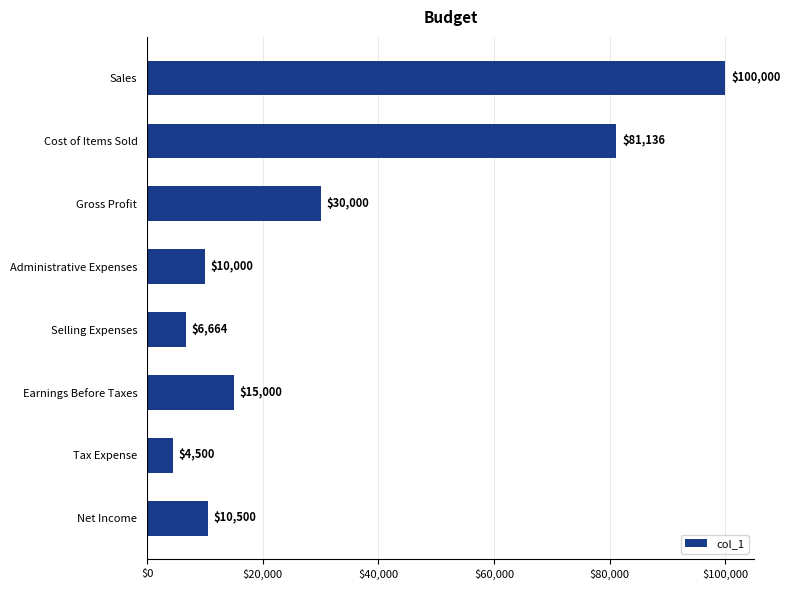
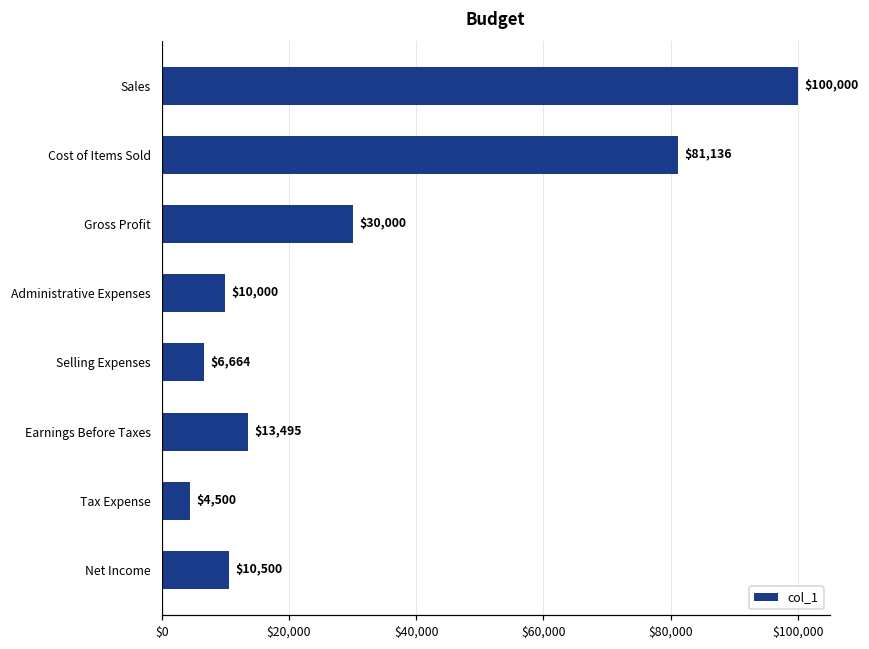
  {
    "Sales": "$100,000",
    "Cost of Items Sold": "$81,136",
    "Gross Profit": "$30,000",
    "Administrative Expenses": "$10,000",
    "Selling Expenses": "$6,664",
-   "Earnings Before Taxes": "$15,000",
+   "Earnings Before Taxes": "$13,495",
    "Tax Expense": "$4,500",
    "Net Income": "$10,500"
  }
